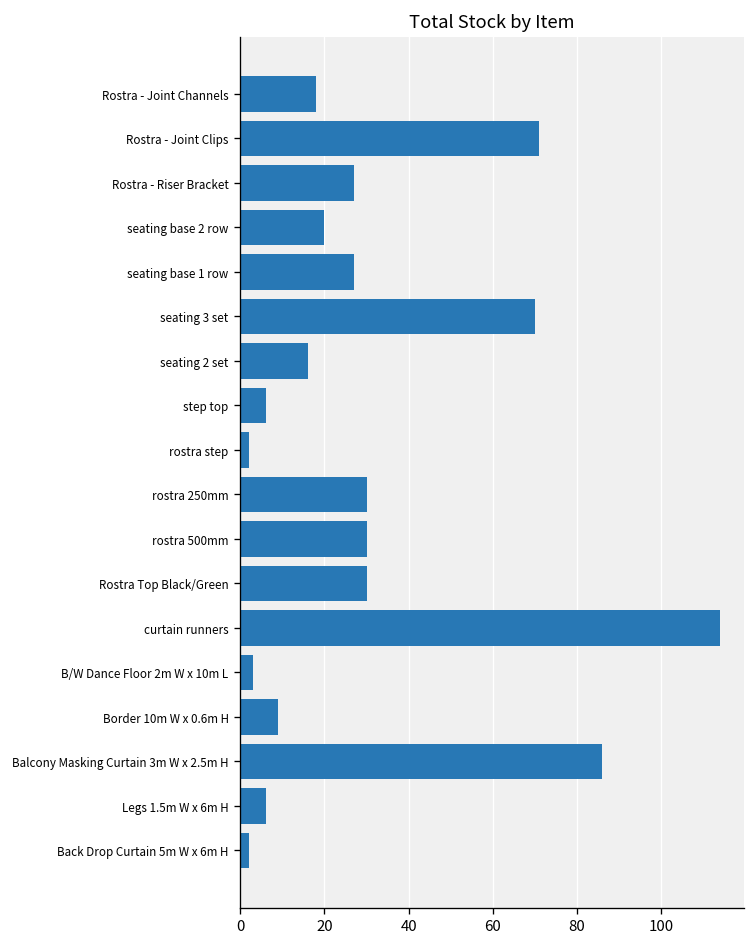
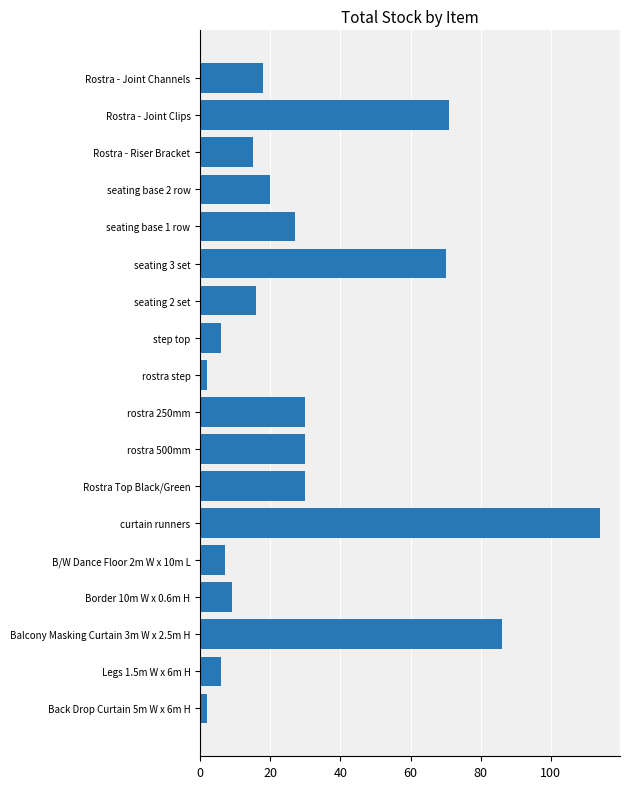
  {
    "Rostra - Joint Channels": 18,
    "Rostra - Joint Clips": 71,
-   "Rostra - Riser Bracket": 27,
+   "Rostra - Riser Bracket": 15,
    "seating base 2 row": 20,
    "seating base 1 row": 27,
    "seating 3 set": 70,
    "seating 2 set": 16,
    "step top": 6,
    "rostra step": 2,
    "rostra 250mm": 30,
    "rostra 500mm": 30,
    "Rostra Top Black/Green": 30,
    "curtain runners": 114,
-   "B/W Dance Floor 2m W x 10m L": 3,
+   "B/W Dance Floor 2m W x 10m L": 7,
    "Border 10m W x 0.6m H": 9,
    "Balcony Masking Curtain 3m W x 2.5m H": 86,
    "Legs 1.5m W x 6m H": 6,
    "Back Drop Curtain 5m W x 6m H": 2
  }
